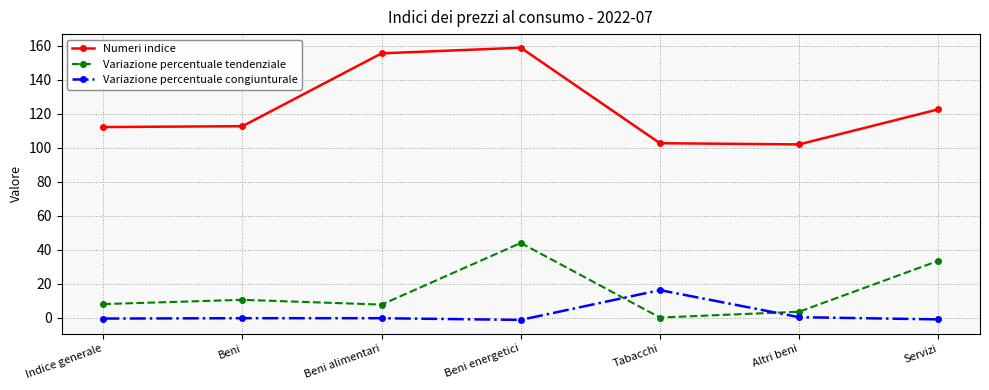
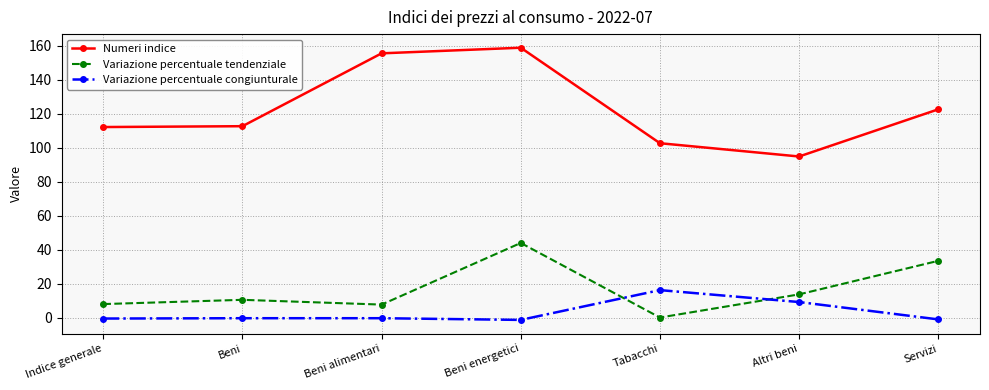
  {
    "Numeri indice": {
      "Indice generale": 112,
      "Beni": 113,
      "Beni alimentari": 155,
      "Beni energetici": 159,
      "Tabacchi": 103,
-     "Altri beni": 102,
+     "Altri beni": 95,
      "Servizi": 123
    },
    "Variazione percentuale tendenziale": {
      "Indice generale": 8,
      "Beni": 11,
      "Beni alimentari": 8,
      "Beni energetici": 44,
      "Tabacchi": 0,
-     "Altri beni": 4,
+     "Altri beni": 14,
      "Servizi": 34
    },
    "Variazione percentuale congiunturale": {
      "Indice generale": 0,
      "Beni": 0,
      "Beni alimentari": 0,
      "Beni energetici": -1,
      "Tabacchi": 16,
-     "Altri beni": 0,
+     "Altri beni": 9,
      "Servizi": -1
    }
  }
